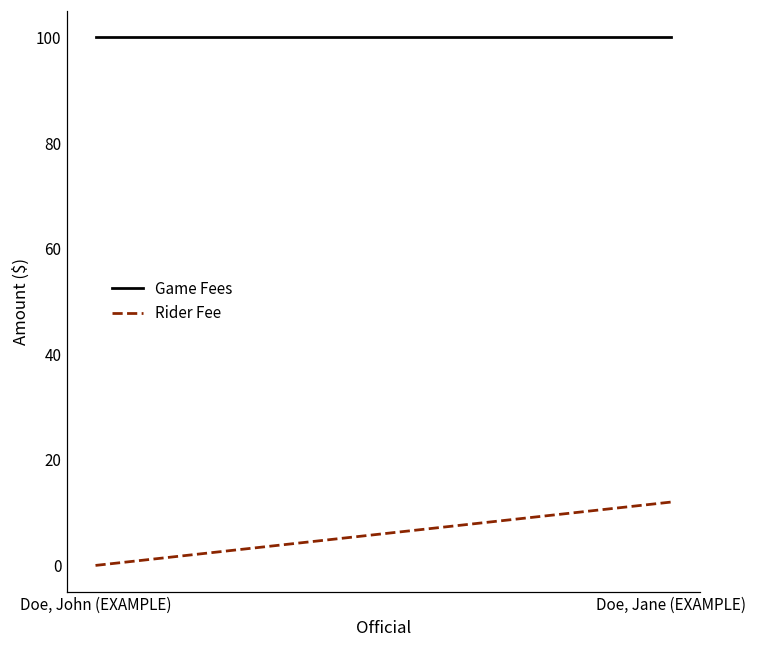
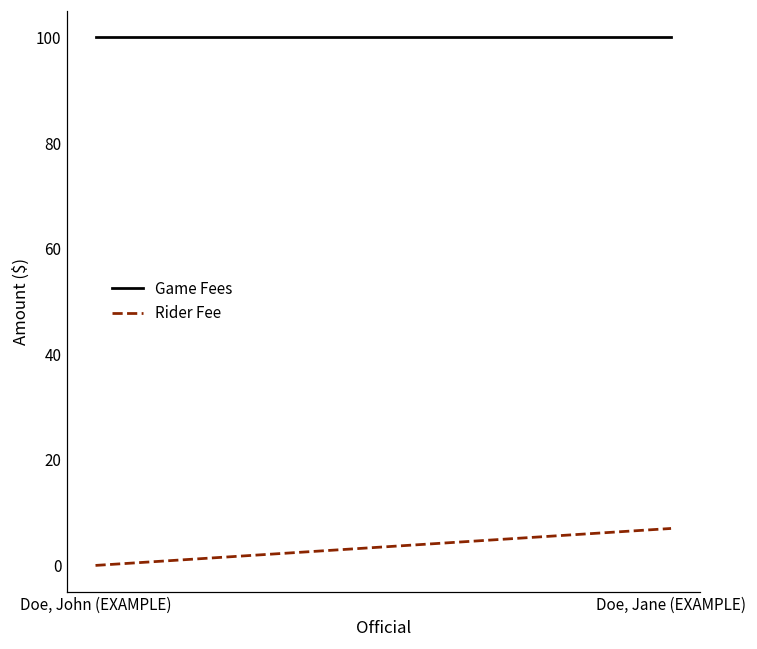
  {
    "Game Fees": {
      "Doe, John (EXAMPLE)": 100,
      "Doe, Jane (EXAMPLE)": 100
    },
    "Rider Fee": {
      "Doe, John (EXAMPLE)": 0,
-     "Doe, Jane (EXAMPLE)": 12
+     "Doe, Jane (EXAMPLE)": 7
    }
  }
